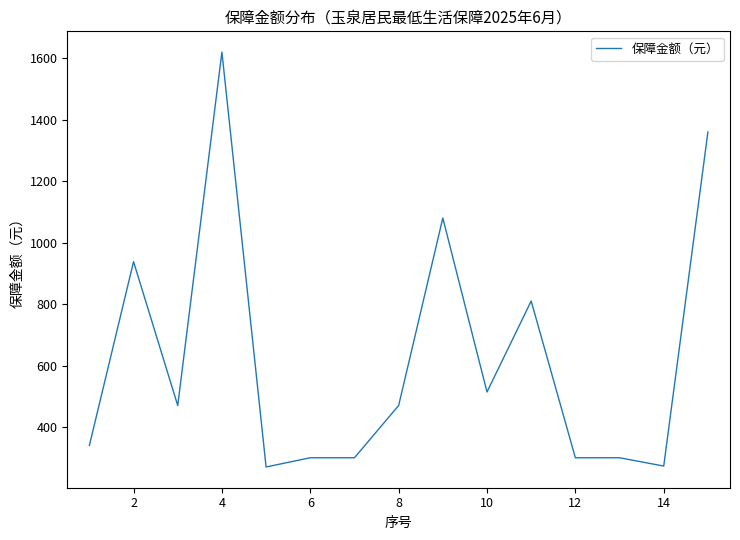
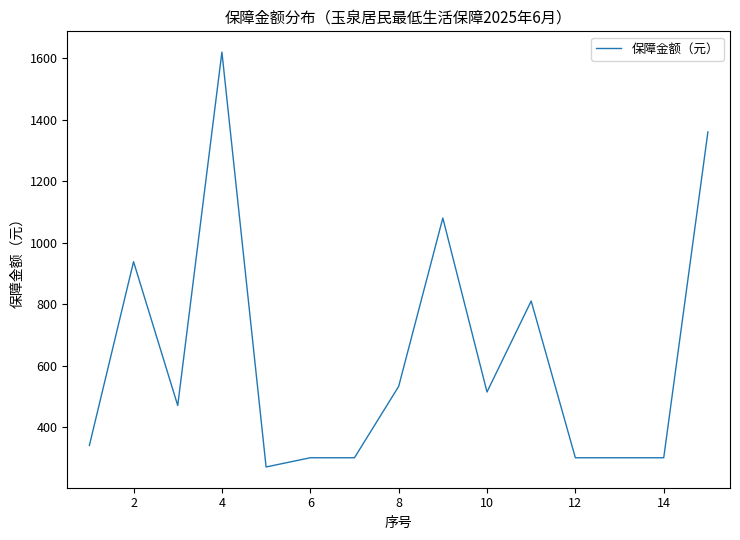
  {
    "2": 940,
    "4": 1620,
    "6": 300,
-   "8": 470,
+   "8": 530,
    "10": 510,
    "12": 300,
-   "14": 270
+   "14": 300
  }
